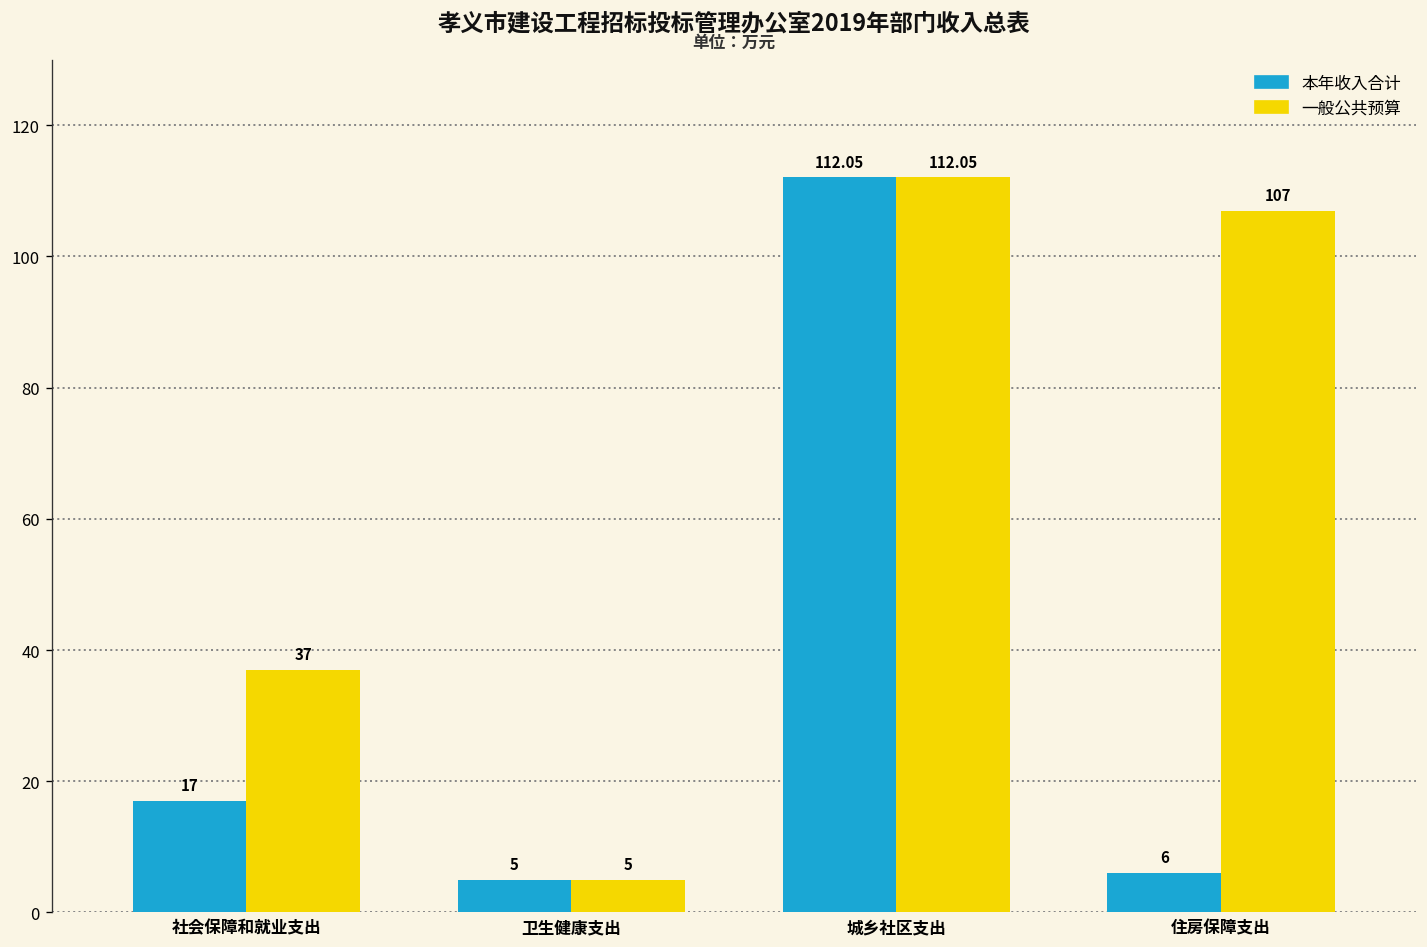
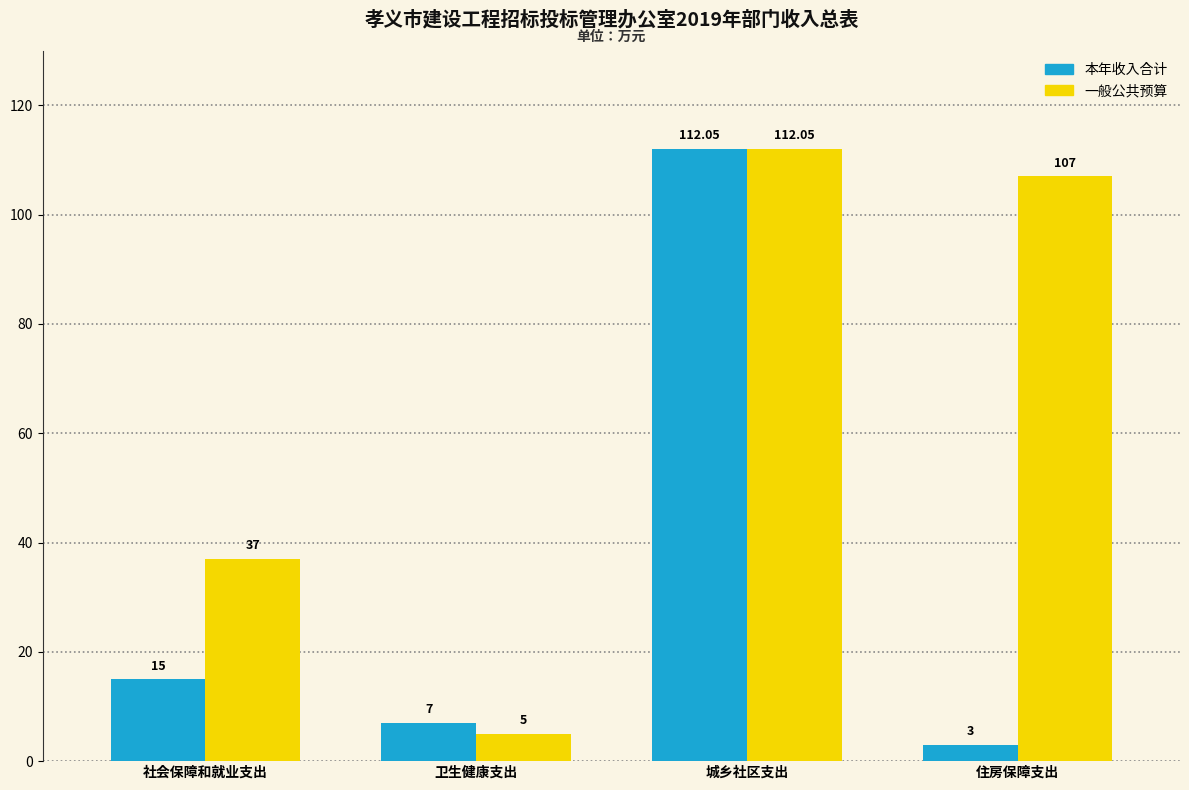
  {
    "本年收入合计": {
-     "社会保障和就业支出": 17,
-     "卫生健康支出": 5,
+     "社会保障和就业支出": 15,
+     "卫生健康支出": 7,
      "城乡社区支出": 112.05,
-     "住房保障支出": 6
+     "住房保障支出": 3
    },
    "一般公共预算": {
      "社会保障和就业支出": 37,
      "卫生健康支出": 5,
      "城乡社区支出": 112.05,
      "住房保障支出": 107
    }
  }
